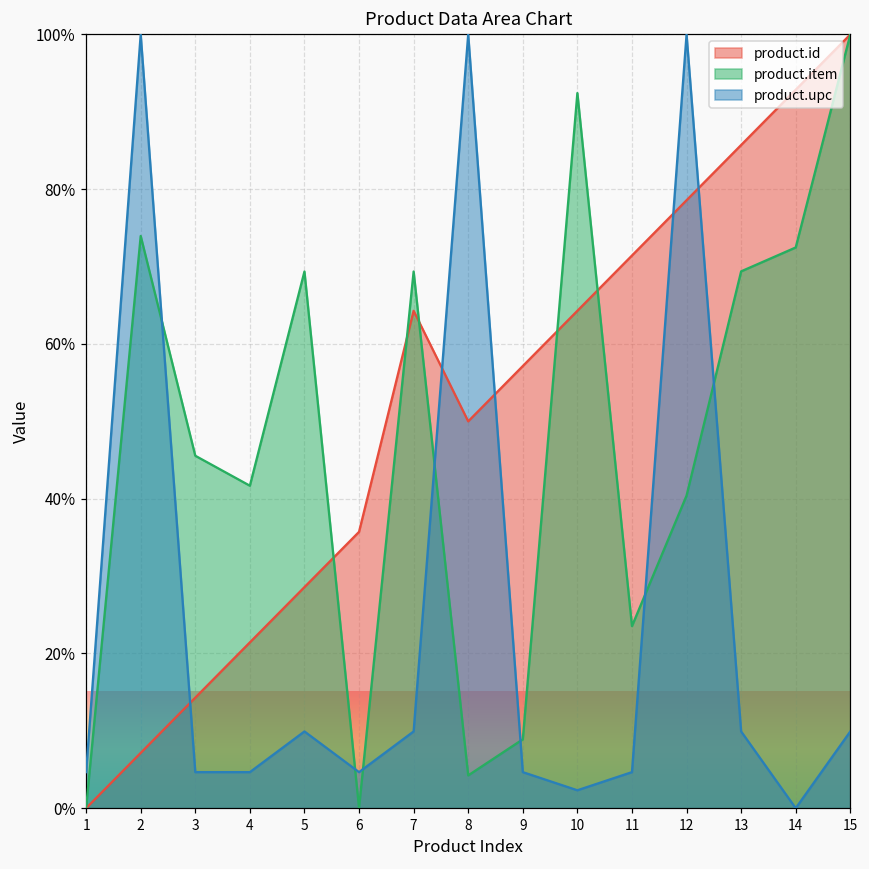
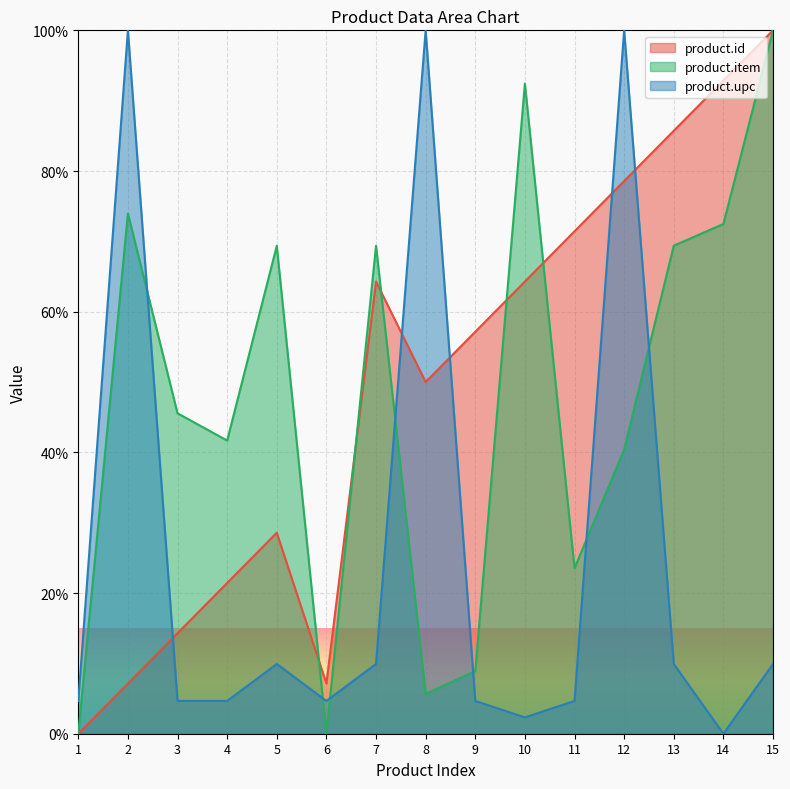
  {
    "product.id": {
      "2": "7%",
      "3": "14%",
      "4": "21%",
      "5": "29%",
-     "6": "36%",
+     "6": "7%",
      "7": "64%",
      "8": "50%",
      "9": "57%",
      "10": "64%",
      "11": "71%",
      "12": "79%",
      "13": "86%"
    },
    "product.item": {
      "2": "74%",
      "3": "46%",
      "4": "42%",
      "5": "69%",
      "6": "0%",
      "7": "69%",
-     "8": "4%",
+     "8": "6%",
      "9": "9%",
      "10": "92%",
      "11": "24%",
      "12": "40%",
      "13": "69%",
      "14": "72%"
    },
    "product.upc": {
      "1": "5%",
      "2": "100%",
      "3": "5%",
      "4": "5%",
      "5": "10%",
      "6": "5%",
      "7": "10%",
      "8": "100%",
      "9": "5%",
      "10": "2%",
      "11": "5%",
      "12": "100%",
      "13": "10%",
      "14": "0%",
      "15": "10%"
    }
  }
